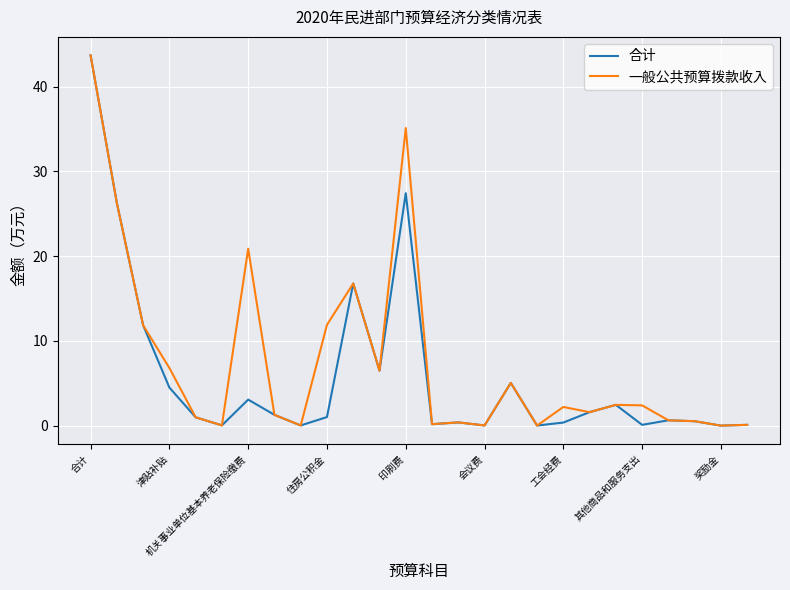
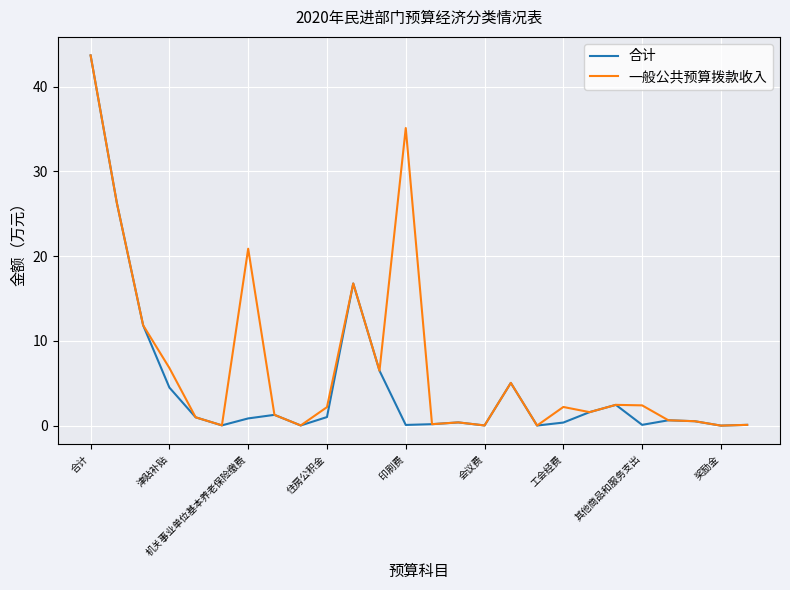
  {
    "合计": {
      "津贴补贴": 5,
-     "机关事业单位基本养老保险缴费": 3,
+     "机关事业单位基本养老保险缴费": 1,
      "住房公积金": 1,
-     "印刷费": 27,
+     "印刷费": 0,
      "工会经费": 0,
      "其他商品和服务支出": 0
    },
    "一般公共预算拨款收入": {
      "津贴补贴": 7,
      "机关事业单位基本养老保险缴费": 21,
-     "住房公积金": 12,
+     "住房公积金": 2,
      "印刷费": 35,
      "工会经费": 2,
      "其他商品和服务支出": 2
    }
  }
